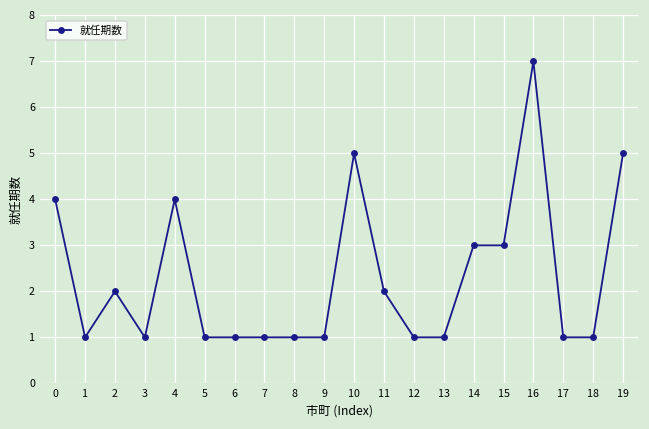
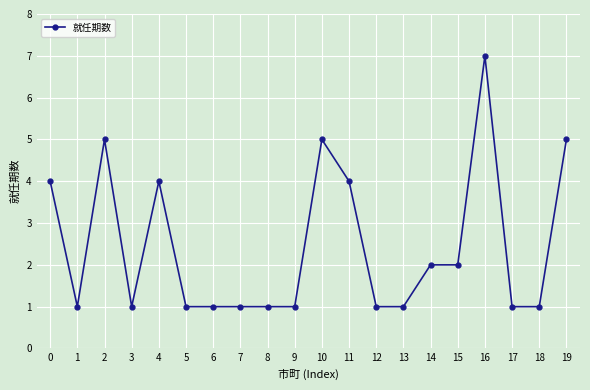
  {
    "0": 4,
    "1": 1,
-   "2": 2,
+   "2": 5,
    "3": 1,
    "4": 4,
    "5": 1,
    "6": 1,
    "7": 1,
    "8": 1,
    "9": 1,
    "10": 5,
-   "11": 2,
+   "11": 4,
    "12": 1,
    "13": 1,
-   "14": 3,
-   "15": 3,
+   "14": 2,
+   "15": 2,
    "16": 7,
    "17": 1,
    "18": 1,
    "19": 5
  }
